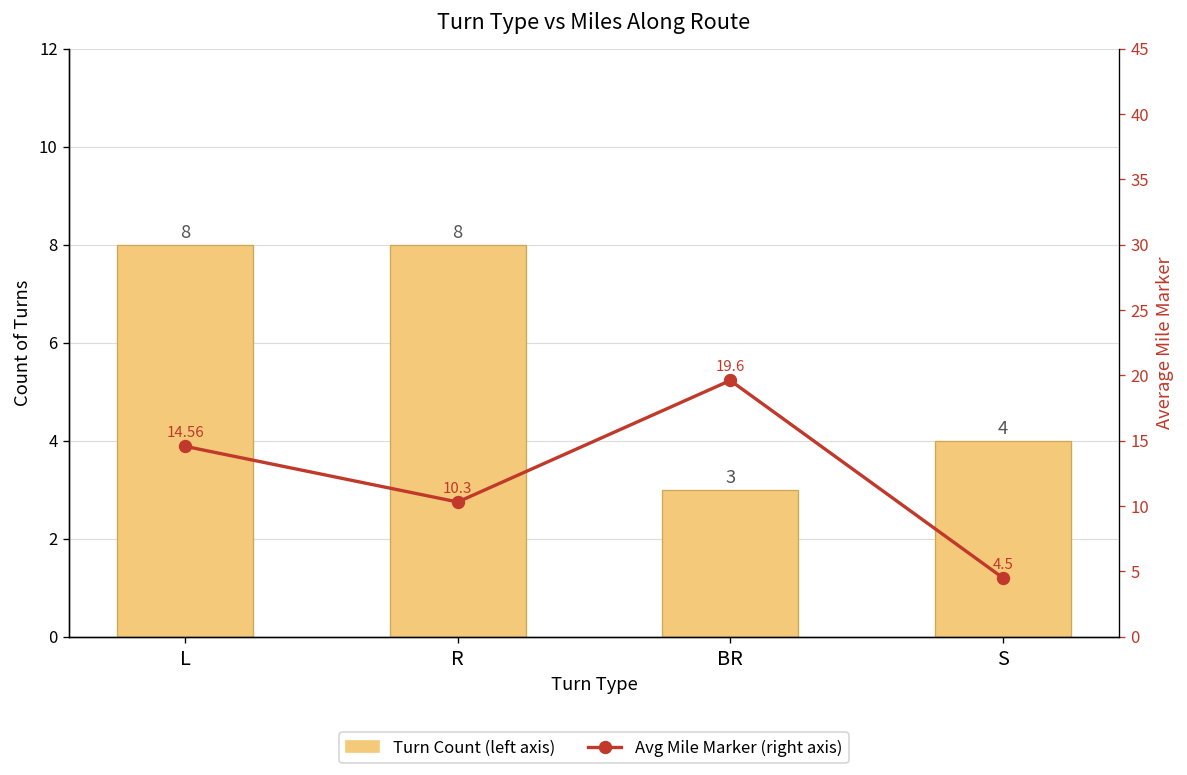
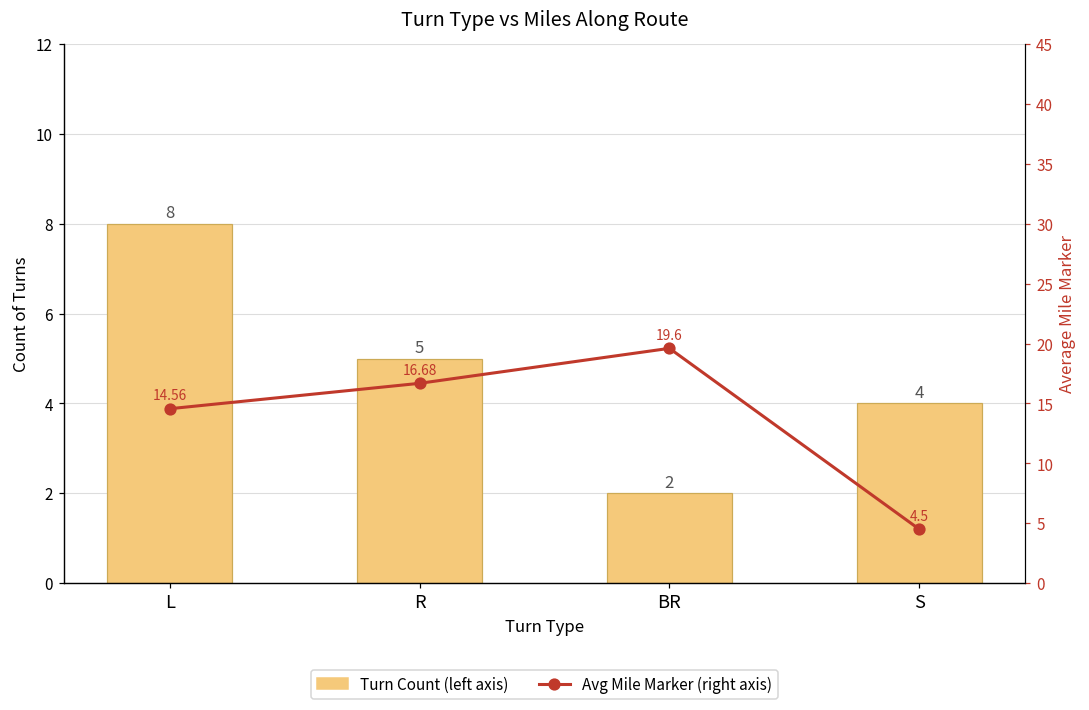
  {
    "Turn Count (left axis)": {
      "L": 8,
-     "R": 8,
-     "BR": 3,
+     "R": 5,
+     "BR": 2,
      "S": 4
    },
    "Avg Mile Marker (right axis)": {
      "L": 14.56,
-     "R": 10.3,
+     "R": 16.68,
      "BR": 19.6,
      "S": 4.5
    }
  }
